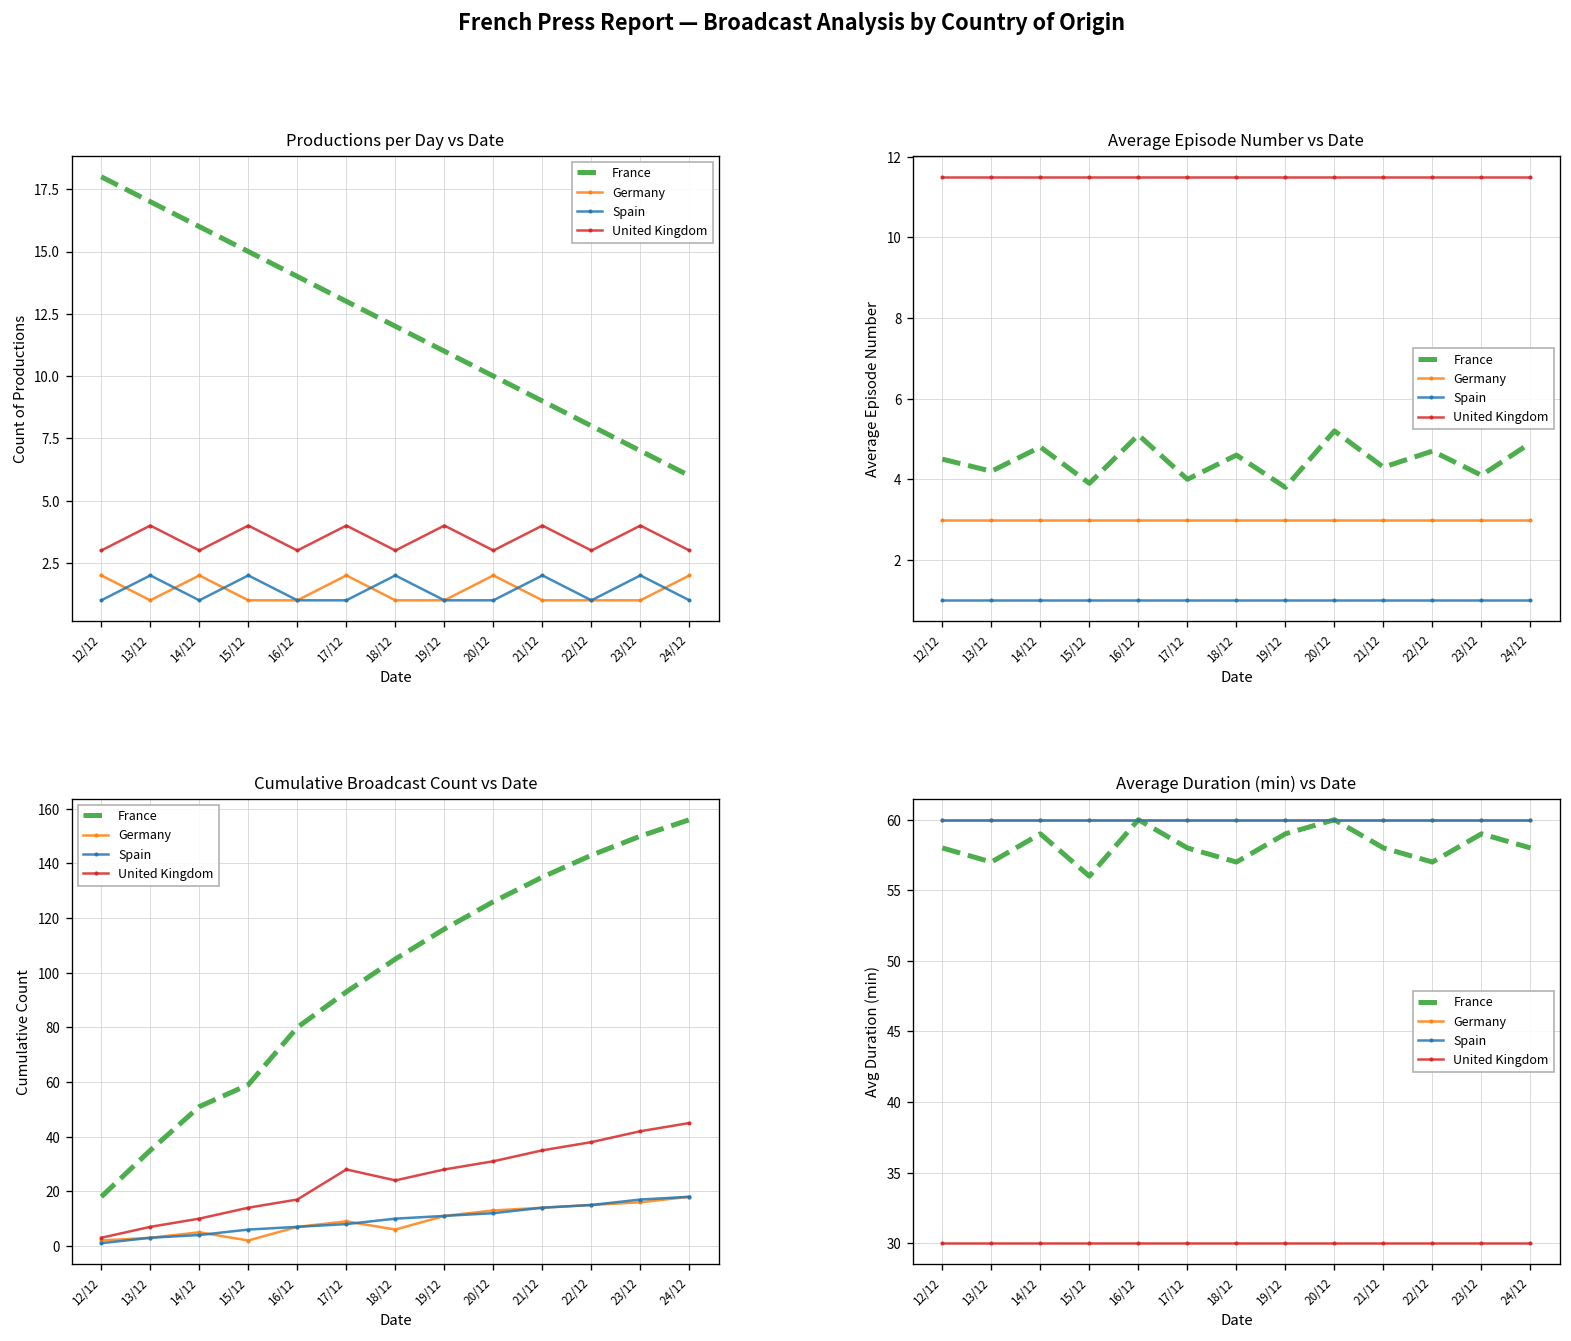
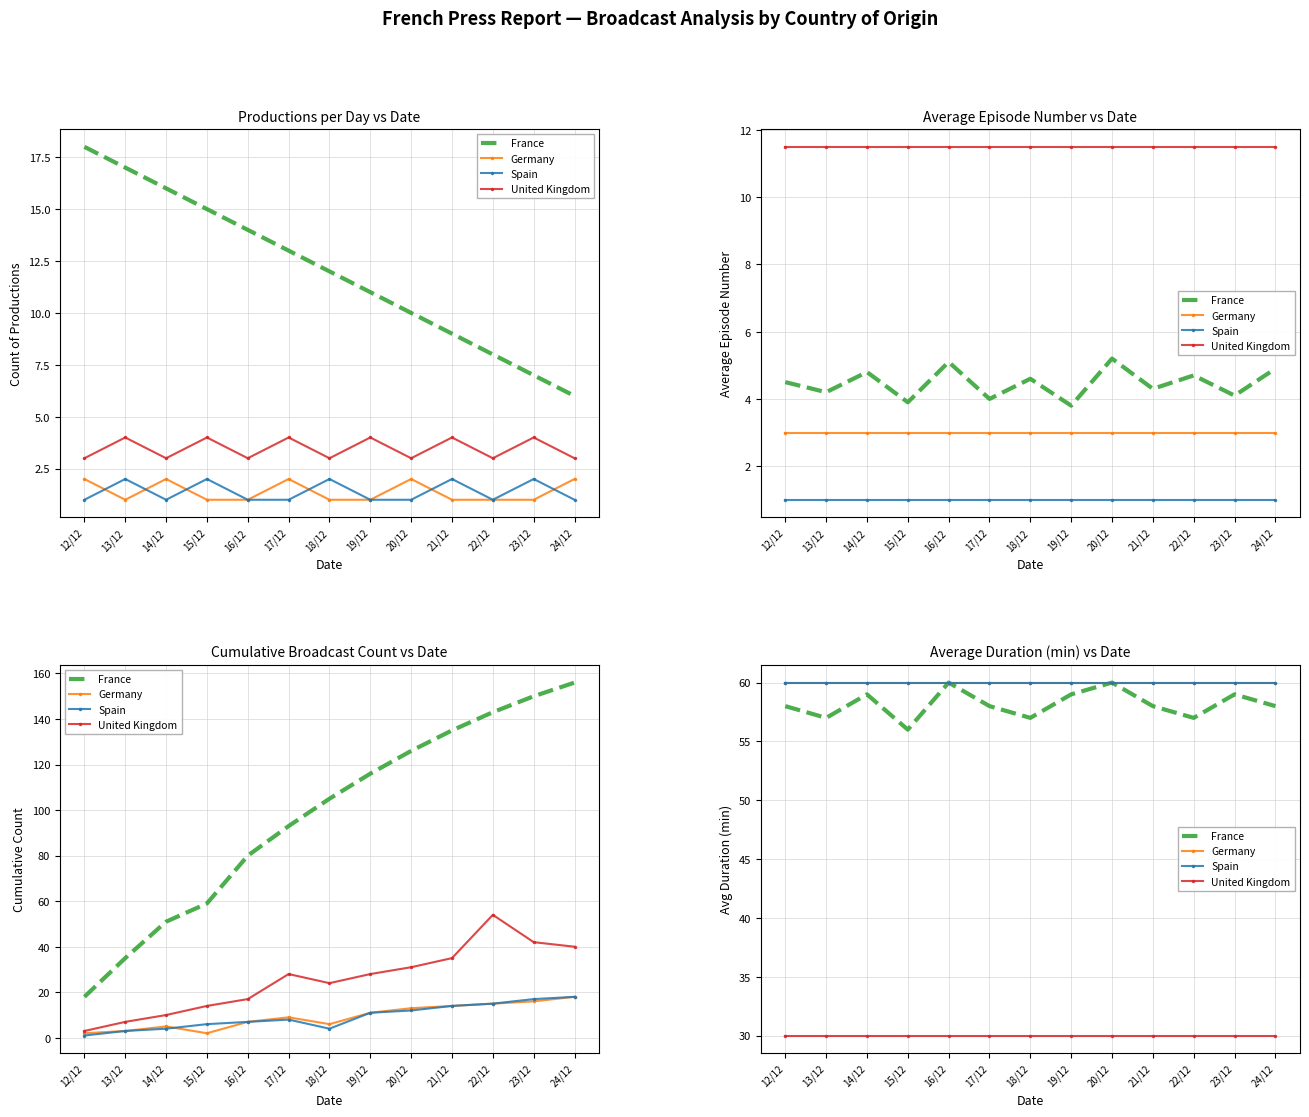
  {
    "Productions per Day vs Date": {
      "France": {
        "12/12": 18.0,
        "13/12": 17.0,
        "14/12": 16.0,
        "15/12": 15.0,
        "16/12": 14.0,
        "17/12": 13.0,
        "18/12": 12.0,
        "19/12": 11.0,
        "20/12": 10.0,
        "21/12": 9.0,
        "22/12": 8.0,
        "23/12": 7.0,
        "24/12": 6.0
      },
      "Germany": {
        "12/12": 2.0,
        "13/12": 1.0,
        "14/12": 2.0,
        "15/12": 1.0,
        "17/12": 2.0,
        "18/12": 1.0,
        "20/12": 2.0,
        "21/12": 1.0,
        "23/12": 1.0,
        "24/12": 2.0
      },
      "Spain": {
        "12/12": 1.0,
        "13/12": 2.0,
        "14/12": 1.0,
        "15/12": 2.0,
        "17/12": 1.0,
        "18/12": 2.0,
        "20/12": 1.0,
        "21/12": 2.0,
        "23/12": 2.0,
        "24/12": 1.0
      },
      "United Kingdom": {
        "12/12": 3.0,
        "13/12": 4.0,
        "14/12": 3.0,
        "15/12": 4.0,
        "16/12": 3.0,
        "17/12": 4.0,
        "18/12": 3.0,
        "19/12": 4.0,
        "20/12": 3.0,
        "21/12": 4.0,
        "22/12": 3.0,
        "23/12": 4.0,
        "24/12": 3.0
      }
    },
    "Average Episode Number vs Date": {
      "France": {
        "12/12": 4.5,
        "13/12": 4.2,
        "14/12": 4.8,
        "15/12": 3.9,
        "16/12": 5.1,
        "17/12": 4.0,
        "18/12": 4.6,
        "19/12": 3.8,
        "20/12": 5.2,
        "21/12": 4.3,
        "22/12": 4.7,
        "23/12": 4.1,
        "24/12": 4.9
      },
      "Germany": {
        "12/12": 3.0,
        "13/12": 3.0,
        "14/12": 3.0,
        "15/12": 3.0,
        "16/12": 3.0,
        "17/12": 3.0,
        "18/12": 3.0,
        "19/12": 3.0,
        "20/12": 3.0,
        "21/12": 3.0,
        "22/12": 3.0,
        "23/12": 3.0,
        "24/12": 3.0
      },
      "Spain": {
        "12/12": 1.0,
        "13/12": 1.0,
        "14/12": 1.0,
        "15/12": 1.0,
        "16/12": 1.0,
        "17/12": 1.0,
        "18/12": 1.0,
        "19/12": 1.0,
        "20/12": 1.0,
        "21/12": 1.0,
        "22/12": 1.0,
        "23/12": 1.0,
        "24/12": 1.0
      },
      "United Kingdom": {
        "12/12": 11.5,
        "13/12": 11.5,
        "14/12": 11.5,
        "15/12": 11.5,
        "16/12": 11.5,
        "17/12": 11.5,
        "18/12": 11.5,
        "19/12": 11.5,
        "20/12": 11.5,
        "21/12": 11.5,
        "22/12": 11.5,
        "23/12": 11.5,
        "24/12": 11.5
      }
    },
    "Cumulative Broadcast Count vs Date": {
      "France": {
        "12/12": 18,
        "13/12": 35,
        "14/12": 51,
        "15/12": 59,
        "16/12": 80,
        "17/12": 93,
        "18/12": 105,
        "19/12": 116,
        "20/12": 126,
        "21/12": 135,
        "22/12": 143,
        "23/12": 150,
        "24/12": 156
      },
      "Germany": {
        "15/12": 2,
        "18/12": 6
      },
      "Spain": {
        "15/12": 6,
-       "18/12": 10
+       "18/12": 4
      },
      "United Kingdom": {
        "13/12": 7,
        "14/12": 10,
        "15/12": 14,
        "16/12": 17,
        "17/12": 28,
        "18/12": 24,
        "19/12": 28,
        "20/12": 31,
        "21/12": 35,
-       "22/12": 38,
+       "22/12": 54,
        "23/12": 42,
-       "24/12": 45
+       "24/12": 40
      }
    },
    "Average Duration (min) vs Date": {
      "France": {
        "12/12": 58.0,
        "13/12": 57.0,
        "14/12": 59.0,
        "15/12": 56.0,
        "17/12": 58.0,
        "18/12": 57.0,
        "19/12": 59.0,
        "21/12": 58.0,
        "22/12": 57.0,
        "23/12": 59.0,
        "24/12": 58.0
      },
      "Spain": {
        "12/12": 60.0,
        "13/12": 60.0,
        "14/12": 60.0,
        "15/12": 60.0,
        "17/12": 60.0,
        "18/12": 60.0,
        "19/12": 60.0,
        "21/12": 60.0,
        "22/12": 60.0,
        "23/12": 60.0,
        "24/12": 60.0
      },
      "United Kingdom": {
        "12/12": 30.0,
        "13/12": 30.0,
        "14/12": 30.0,
        "15/12": 30.0,
        "16/12": 30.0,
        "17/12": 30.0,
        "18/12": 30.0,
        "19/12": 30.0,
        "20/12": 30.0,
        "21/12": 30.0,
        "22/12": 30.0,
        "23/12": 30.0,
        "24/12": 30.0
      }
    }
  }
